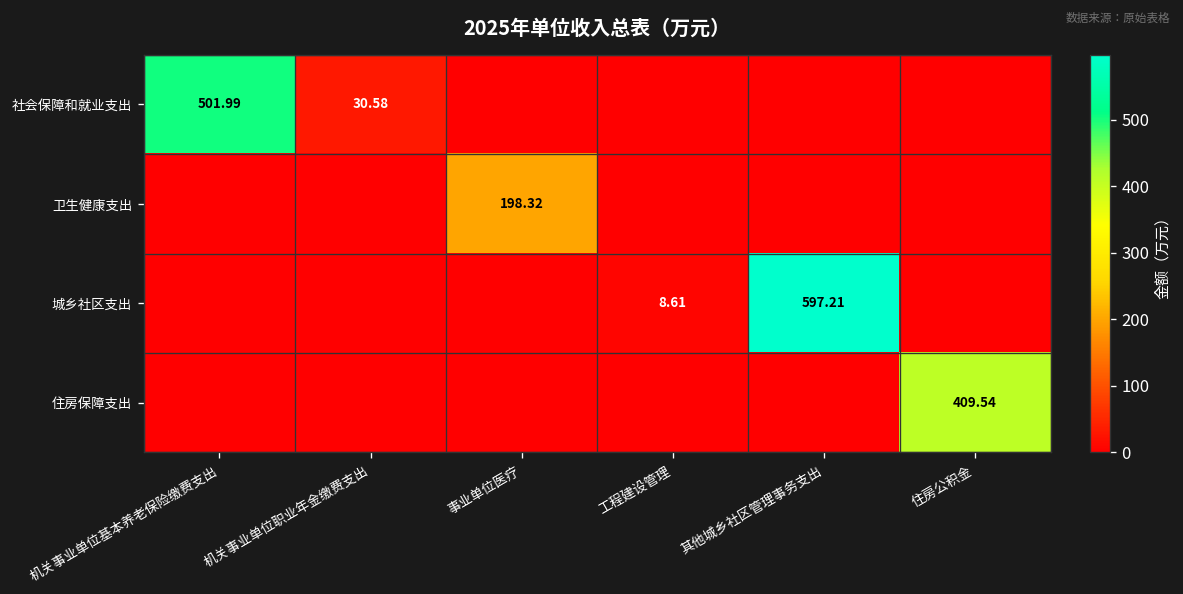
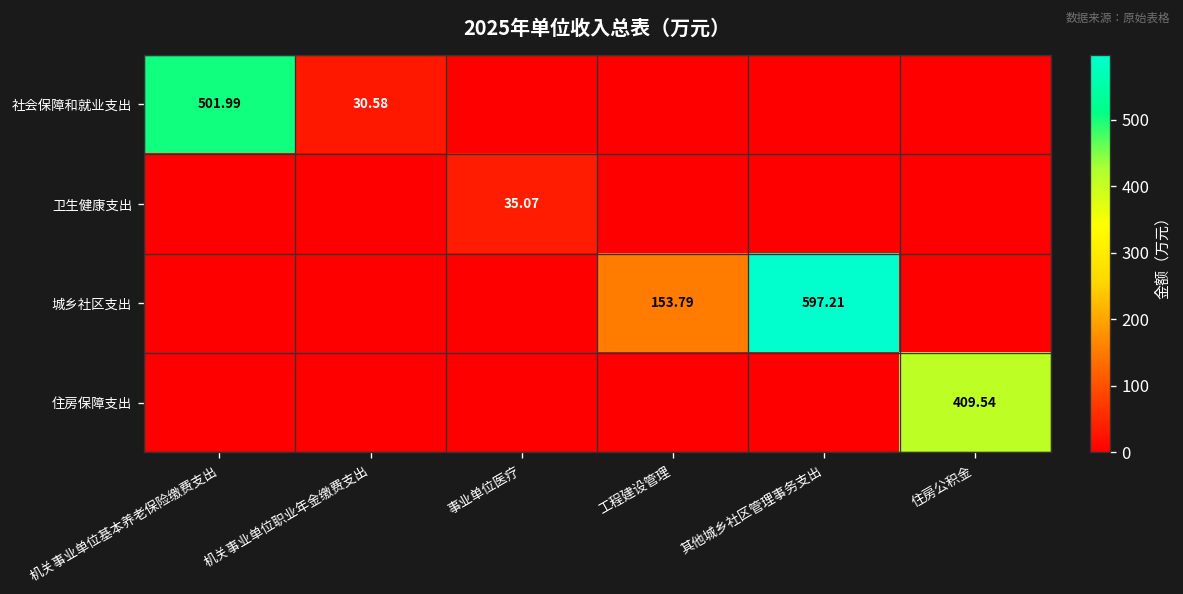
  {
    "社会保障和就业支出": {
      "机关事业单位基本养老保险缴费支出": 501.99,
      "机关事业单位职业年金缴费支出": 30.58
    },
    "卫生健康支出": {
-     "事业单位医疗": 198.32
+     "事业单位医疗": 35.07
    },
    "城乡社区支出": {
-     "工程建设管理": 8.61,
+     "工程建设管理": 153.79,
      "其他城乡社区管理事务支出": 597.21
    },
    "住房保障支出": {
      "住房公积金": 409.54
    }
  }
